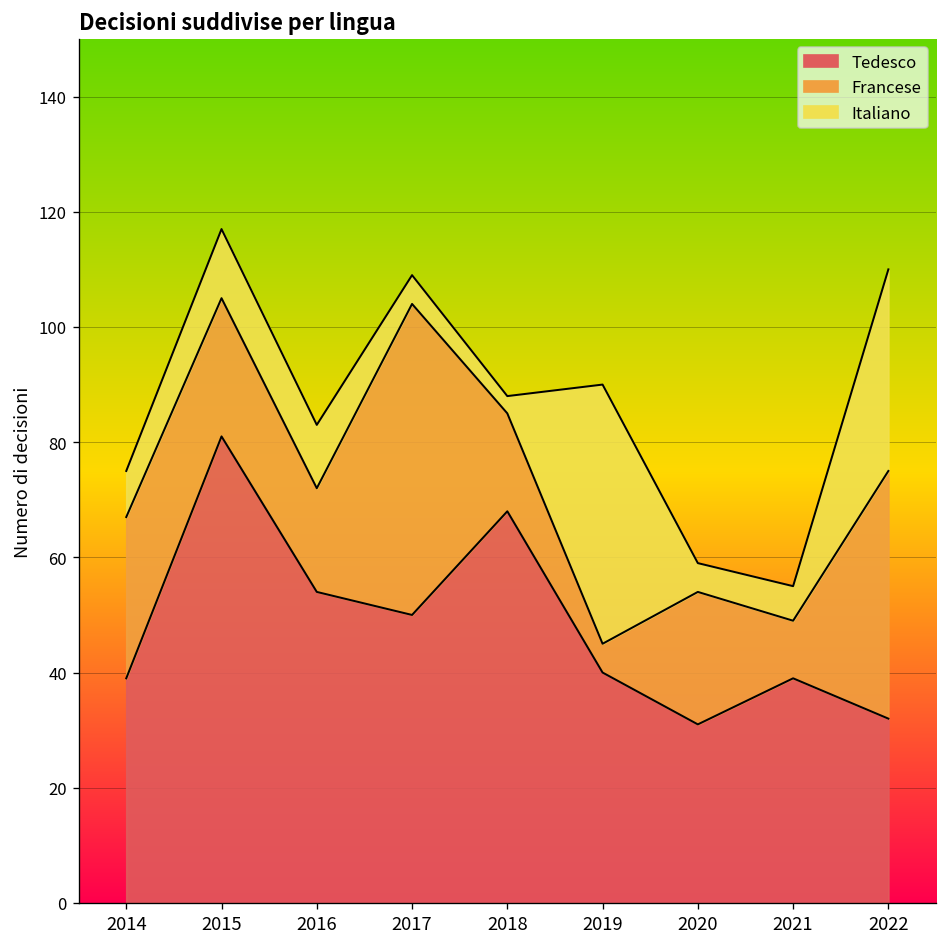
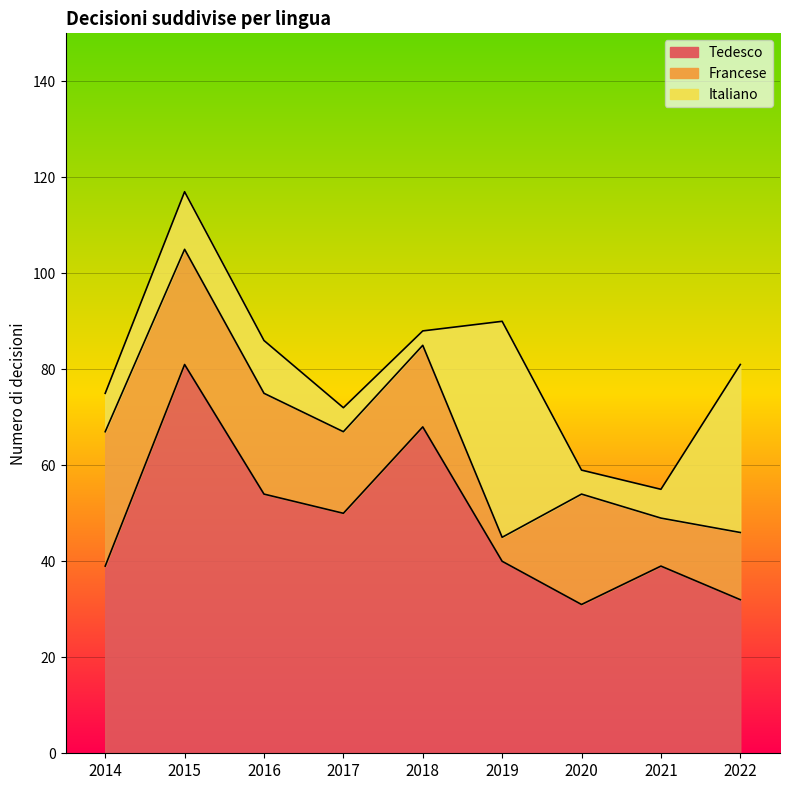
  {
    "Tedesco": {
      "2014": 39,
      "2015": 81,
      "2016": 54,
      "2017": 50,
      "2018": 68,
      "2019": 40,
      "2020": 31,
      "2021": 39,
      "2022": 32
    },
    "Francese": {
      "2014": 28,
      "2015": 24,
-     "2016": 18,
-     "2017": 54,
+     "2016": 21,
+     "2017": 17,
      "2018": 17,
      "2019": 5,
      "2020": 23,
      "2021": 10,
-     "2022": 43
+     "2022": 14
    },
    "Italiano": {
      "2014": 8,
      "2015": 12,
      "2016": 11,
      "2017": 5,
      "2018": 3,
      "2019": 45,
      "2020": 5,
      "2021": 6,
      "2022": 35
    }
  }
